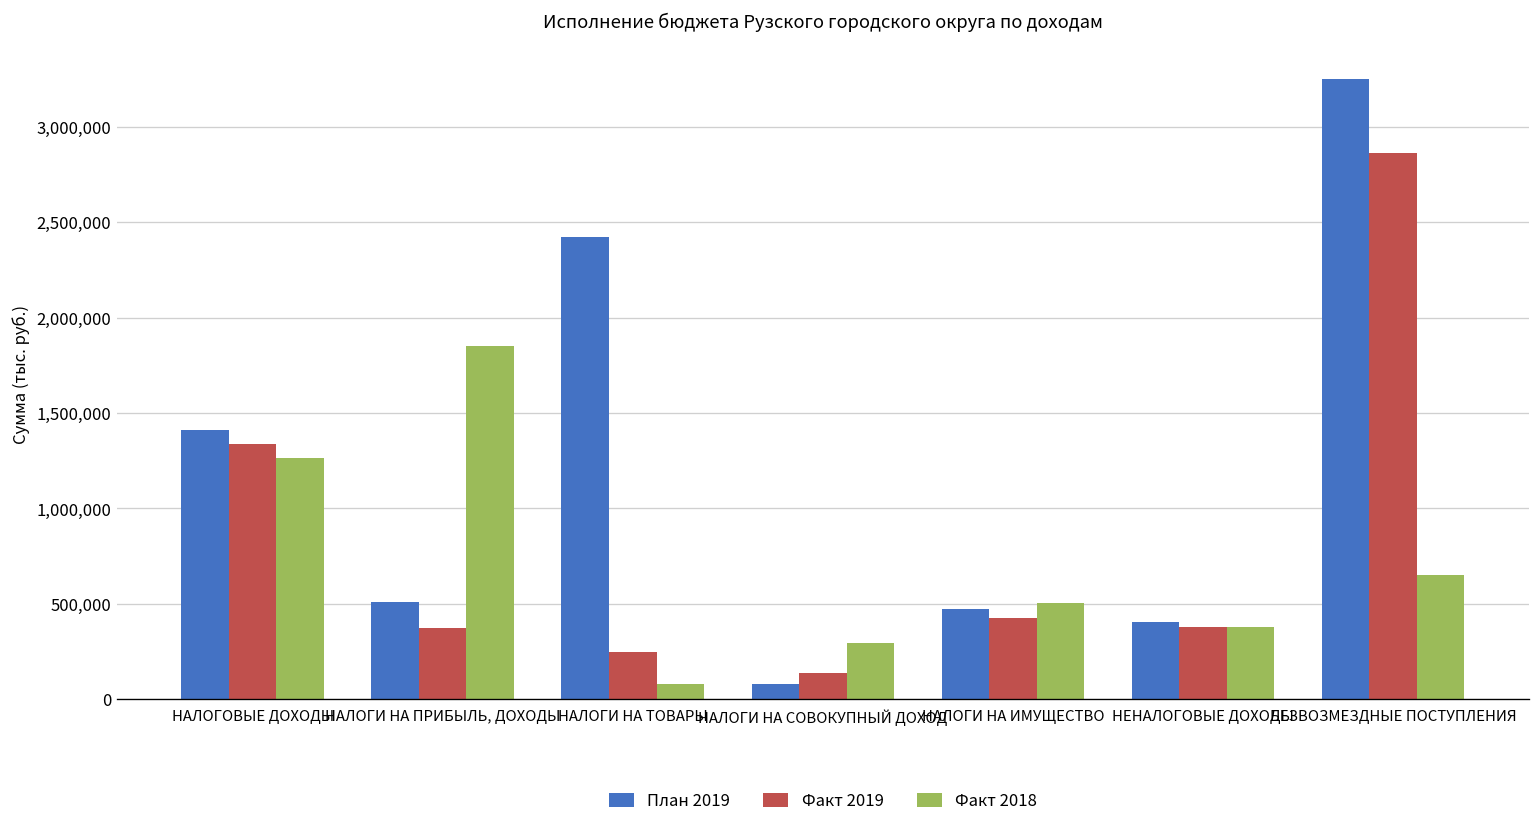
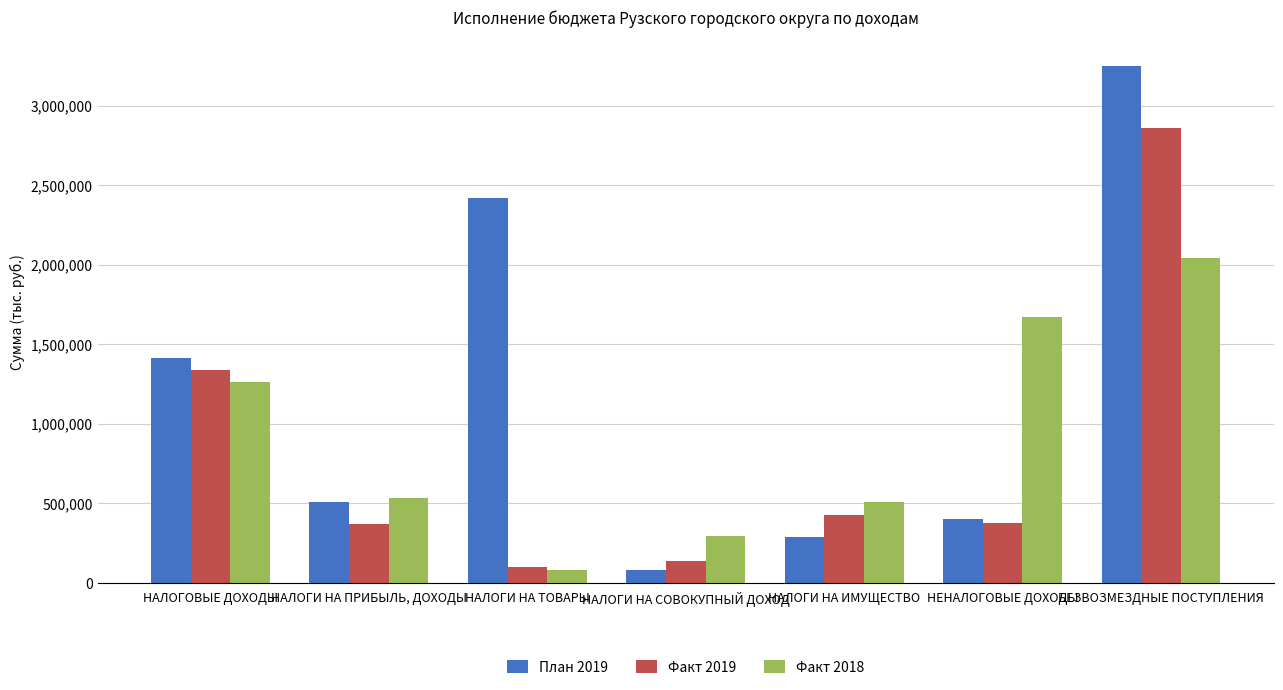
  {
    "План 2019": {
      "НАЛОГОВЫЕ ДОХОДЫ": "1,410,000",
      "НАЛОГИ НА ПРИБЫЛЬ, ДОХОДЫ": "510,000",
      "НАЛОГИ НА ТОВАРЫ": "2,420,000",
      "НАЛОГИ НА СОВОКУПНЫЙ ДОХОД": "80,000",
-     "НАЛОГИ НА ИМУЩЕСТВО": "480,000",
+     "НАЛОГИ НА ИМУЩЕСТВО": "280,000",
      "НЕНАЛОГОВЫЕ ДОХОДЫ": "400,000",
      "БЕЗВОЗМЕЗДНЫЕ ПОСТУПЛЕНИЯ": "3,250,000"
    },
    "Факт 2019": {
      "НАЛОГОВЫЕ ДОХОДЫ": "1,340,000",
      "НАЛОГИ НА ПРИБЫЛЬ, ДОХОДЫ": "370,000",
-     "НАЛОГИ НА ТОВАРЫ": "250,000",
+     "НАЛОГИ НА ТОВАРЫ": "100,000",
      "НАЛОГИ НА СОВОКУПНЫЙ ДОХОД": "140,000",
      "НАЛОГИ НА ИМУЩЕСТВО": "420,000",
      "НЕНАЛОГОВЫЕ ДОХОДЫ": "380,000",
      "БЕЗВОЗМЕЗДНЫЕ ПОСТУПЛЕНИЯ": "2,860,000"
    },
    "Факт 2018": {
      "НАЛОГОВЫЕ ДОХОДЫ": "1,260,000",
-     "НАЛОГИ НА ПРИБЫЛЬ, ДОХОДЫ": "1,850,000",
+     "НАЛОГИ НА ПРИБЫЛЬ, ДОХОДЫ": "530,000",
      "НАЛОГИ НА ТОВАРЫ": "80,000",
      "НАЛОГИ НА СОВОКУПНЫЙ ДОХОД": "300,000",
      "НАЛОГИ НА ИМУЩЕСТВО": "510,000",
-     "НЕНАЛОГОВЫЕ ДОХОДЫ": "380,000",
-     "БЕЗВОЗМЕЗДНЫЕ ПОСТУПЛЕНИЯ": "650,000"
+     "НЕНАЛОГОВЫЕ ДОХОДЫ": "1,670,000",
+     "БЕЗВОЗМЕЗДНЫЕ ПОСТУПЛЕНИЯ": "2,040,000"
    }
  }
